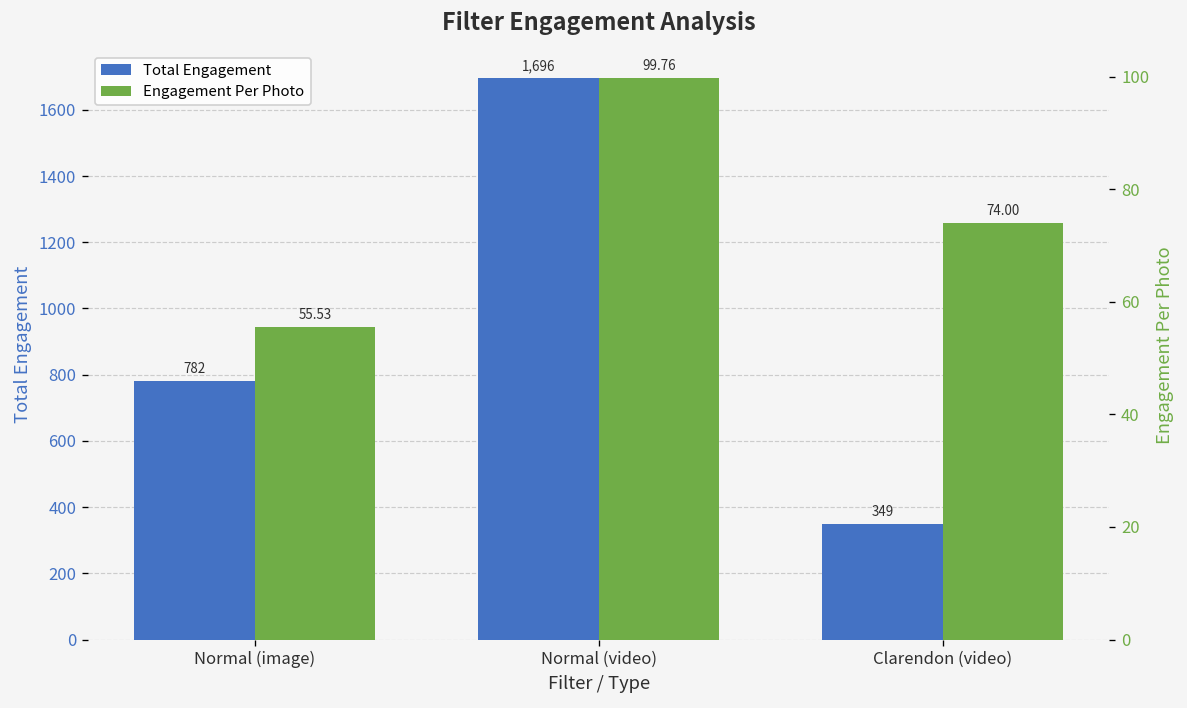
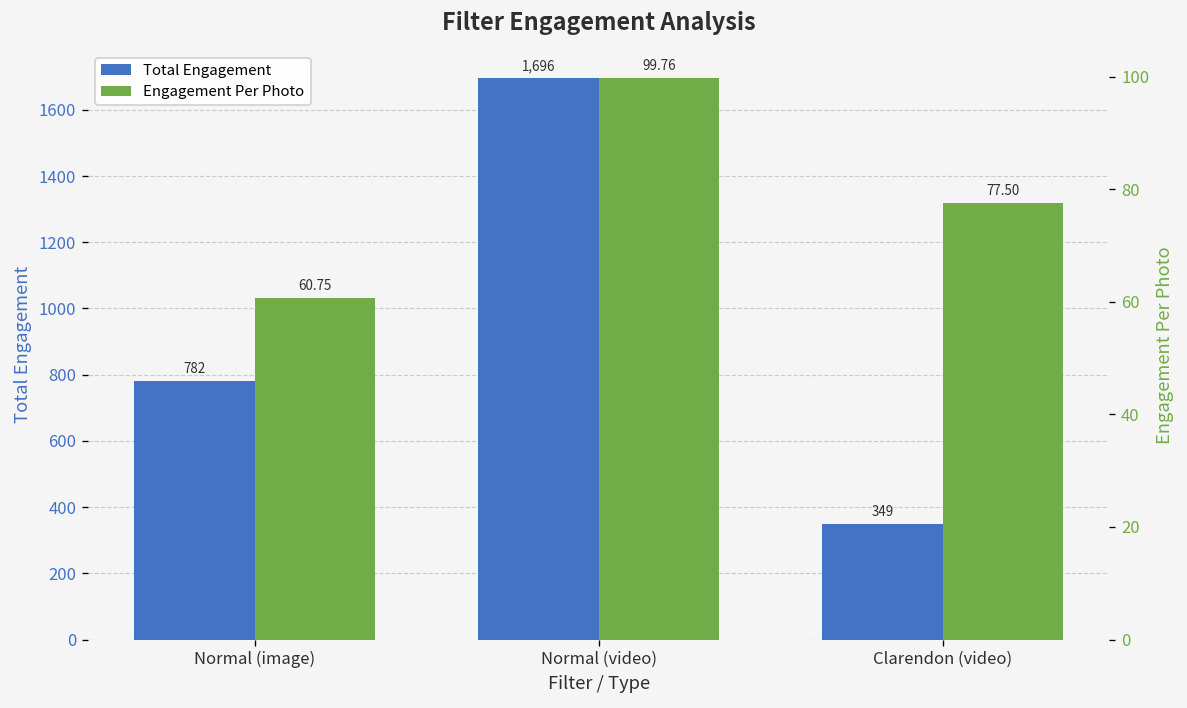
  {
    "Total Engagement": {
      "Normal (image)": "782",
      "Normal (video)": "1,696",
      "Clarendon (video)": "349"
    },
    "Engagement Per Photo": {
-     "Normal (image)": "55.53",
+     "Normal (image)": "60.75",
      "Normal (video)": "99.76",
-     "Clarendon (video)": "74.00"
+     "Clarendon (video)": "77.50"
    }
  }
